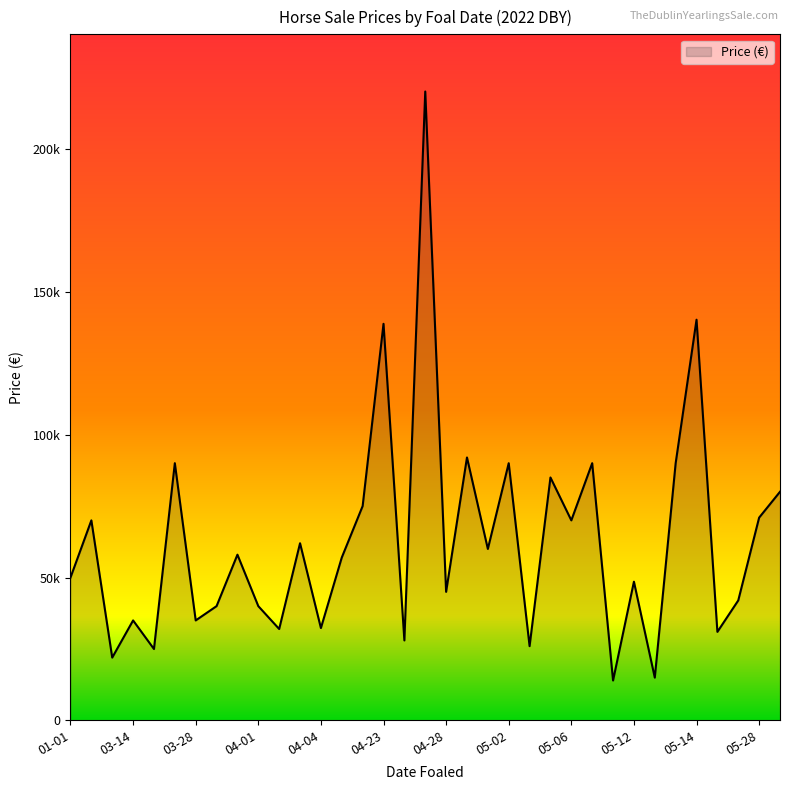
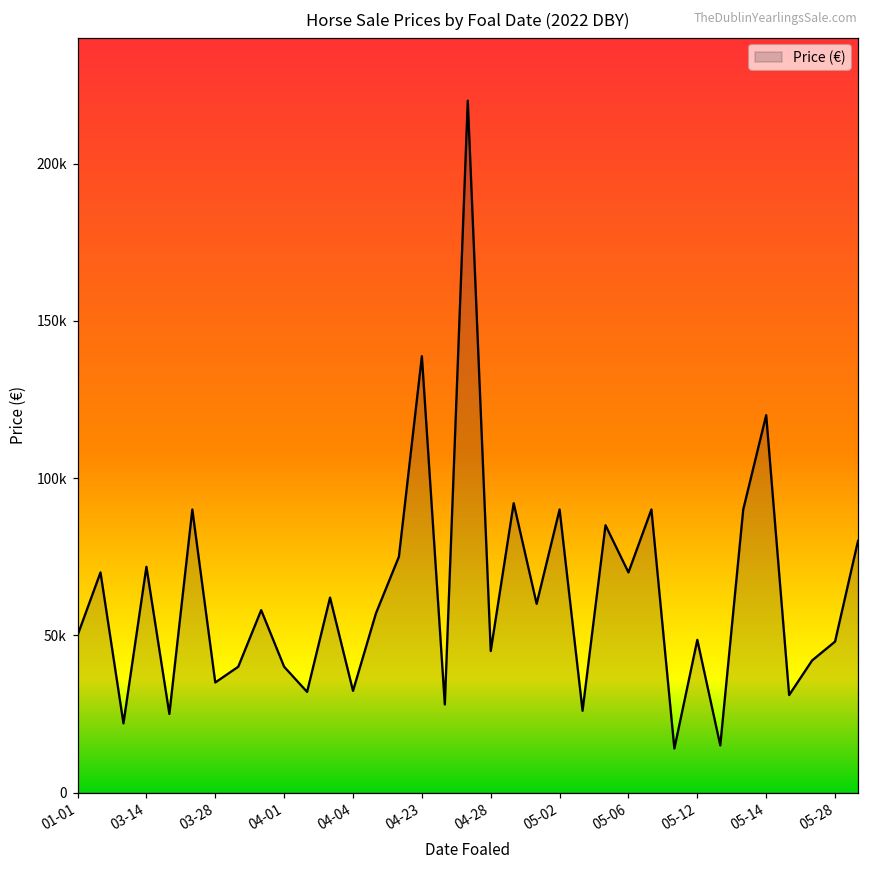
  {
    "01-01": 50000,
-   "03-14": 35000,
+   "03-14": 72000,
    "03-28": 35000,
    "04-01": 40000,
    "04-04": 32000,
    "04-23": 139000,
    "04-28": 45000,
    "05-02": 90000,
    "05-06": 70000,
    "05-12": 49000,
-   "05-14": 140000,
-   "05-28": 71000
+   "05-14": 120000,
+   "05-28": 48000
  }
